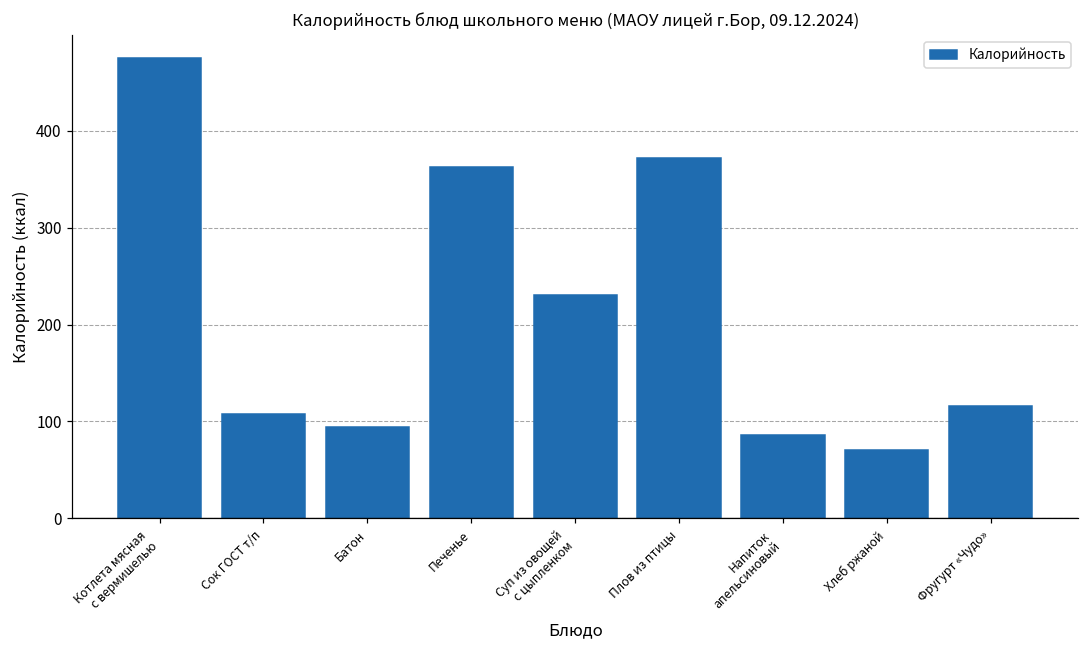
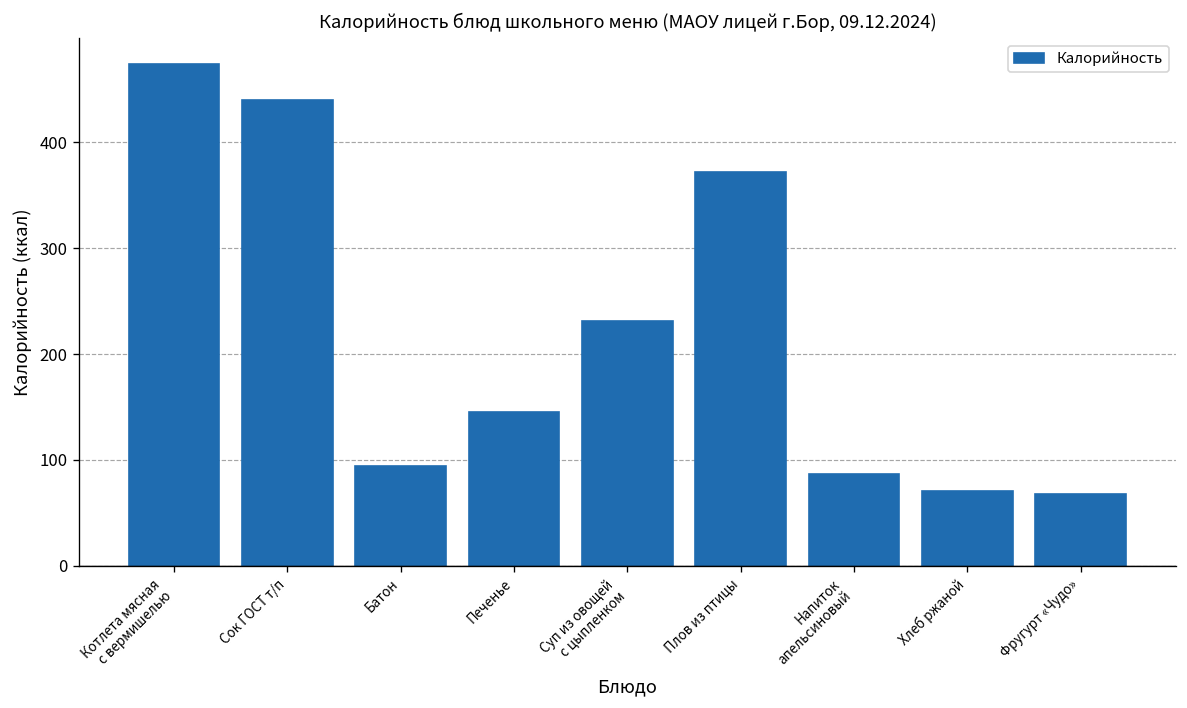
  {
    "Котлета мясная с вермишелью": 470,
-   "Сок ГОСТ т/п": 110,
+   "Сок ГОСТ т/п": 440,
    "Батон": 90,
-   "Печенье": 360,
+   "Печенье": 150,
    "Суп из овощей с цыпленком": 230,
    "Плов из птицы": 370,
    "Напиток апельсиновый": 90,
    "Хлеб ржаной": 70,
-   "Фругурт «Чудо»": 120
+   "Фругурт «Чудо»": 70
  }
